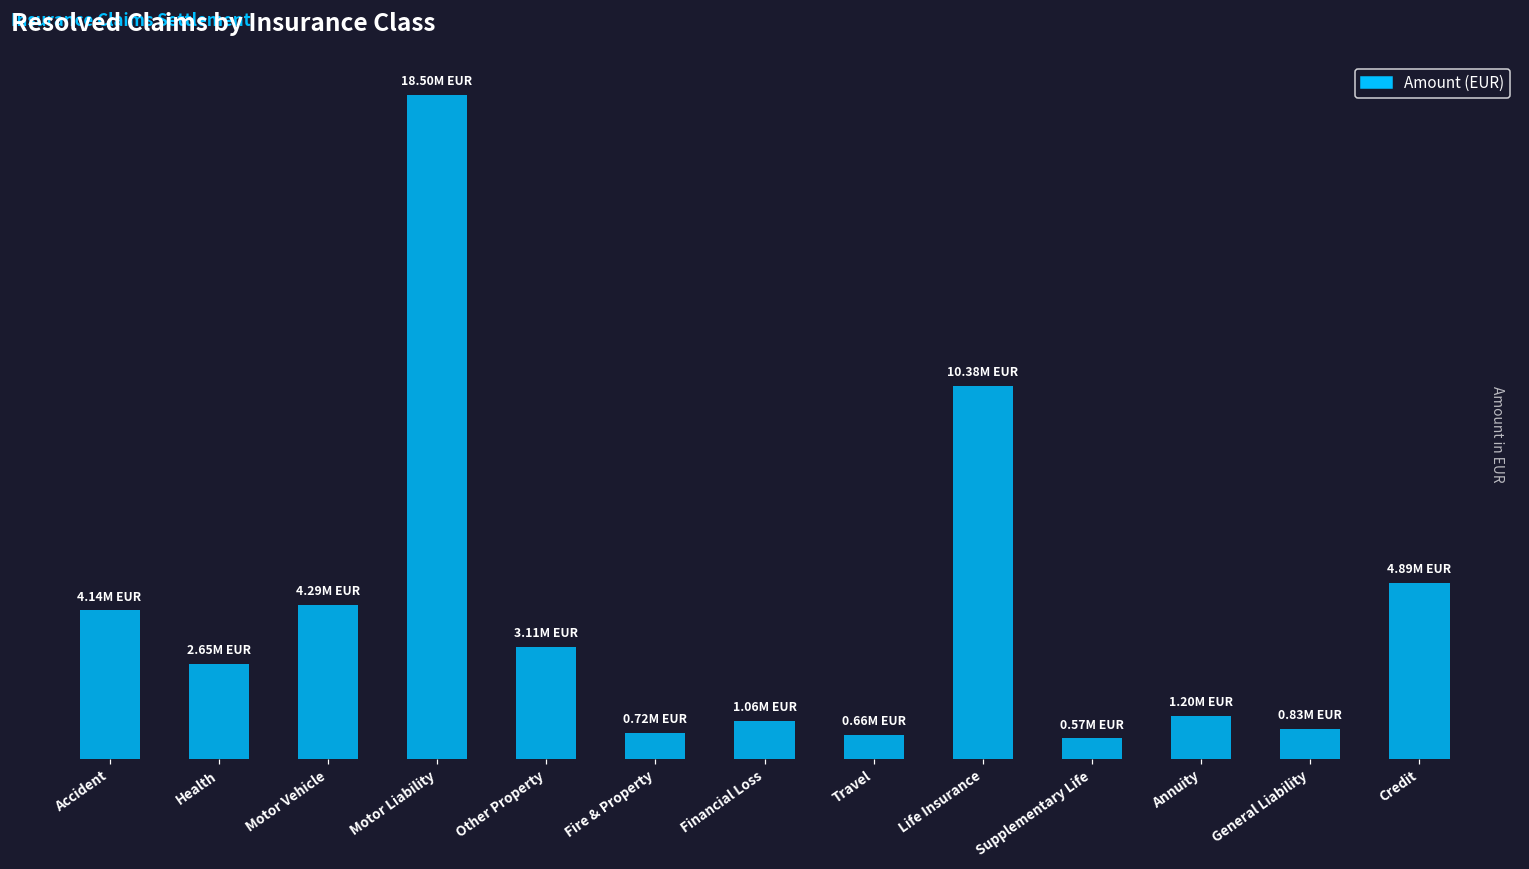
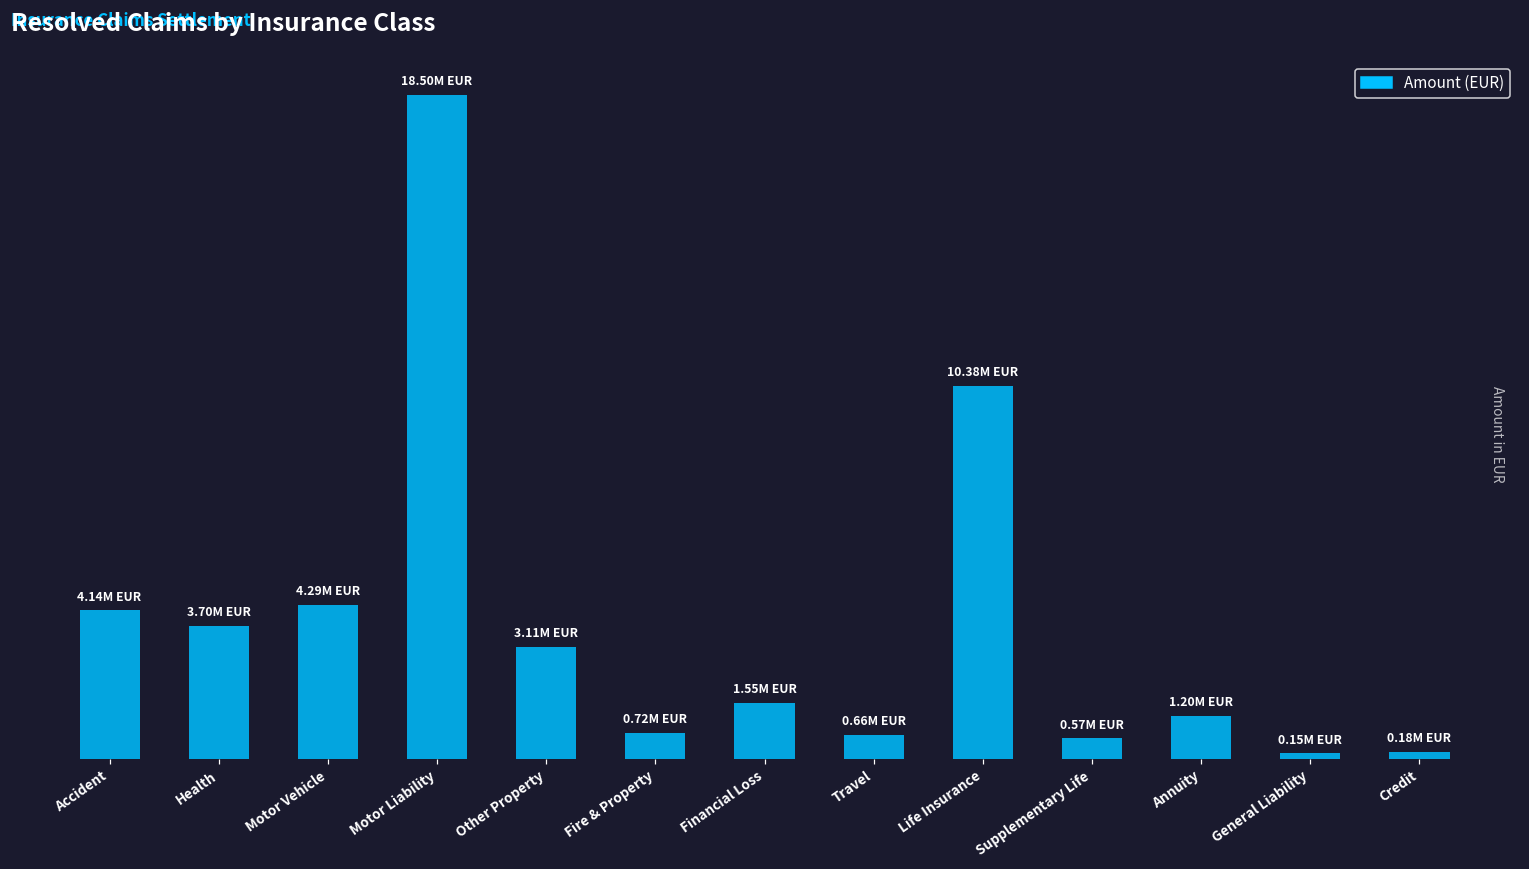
  {
    "Accident": "4.14M",
-   "Health": "2.65M",
+   "Health": "3.70M",
    "Motor Vehicle": "4.29M",
    "Motor Liability": "18.50M",
    "Other Property": "3.11M",
    "Fire & Property": "0.72M",
-   "Financial Loss": "1.06M",
+   "Financial Loss": "1.55M",
    "Travel": "0.66M",
    "Life Insurance": "10.38M",
    "Supplementary Life": "0.57M",
    "Annuity": "1.20M",
-   "General Liability": "0.83M",
-   "Credit": "4.89M"
+   "General Liability": "0.15M",
+   "Credit": "0.18M"
  }
